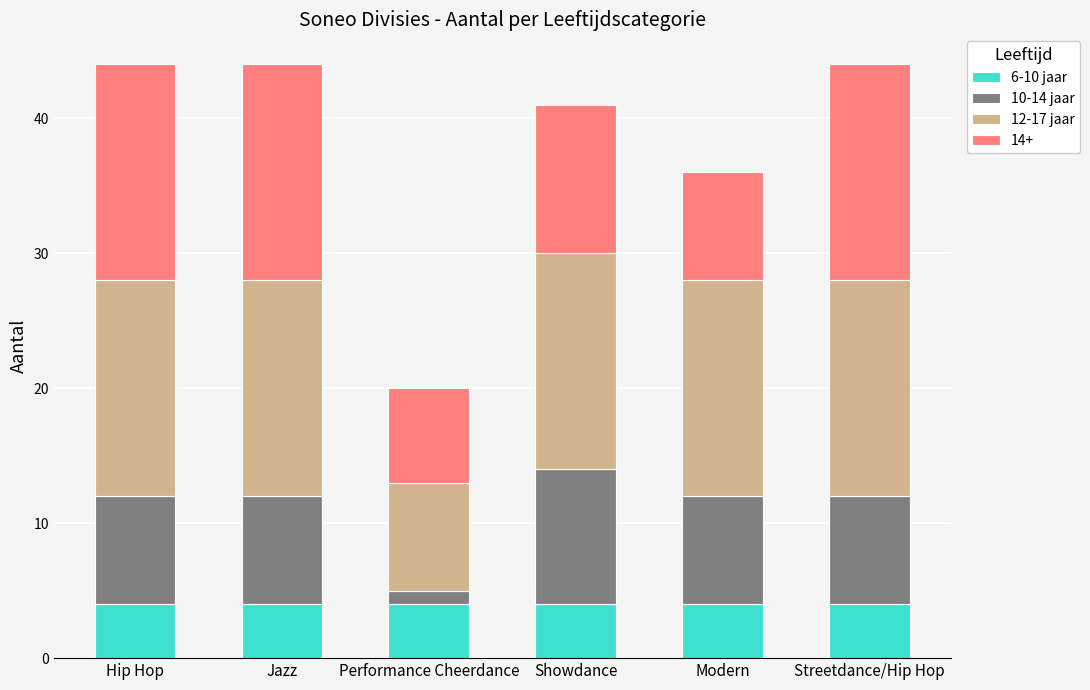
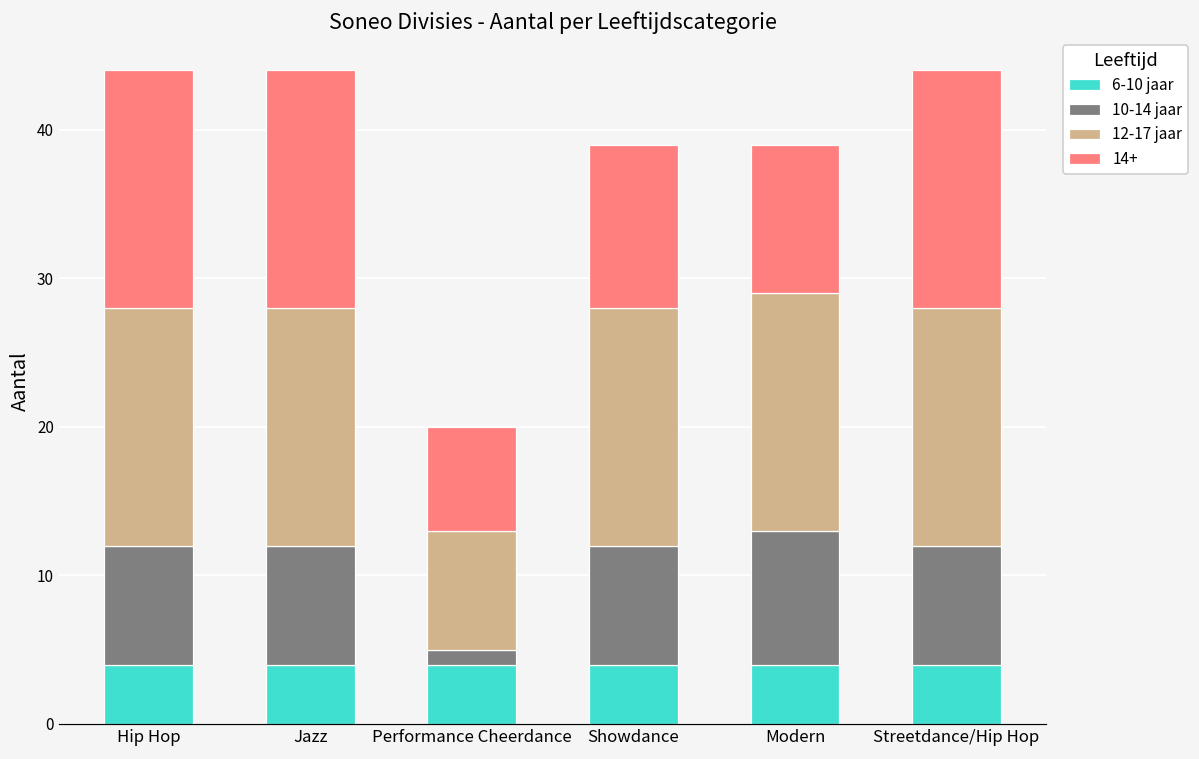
  {
    "6-10 jaar": {
      "Hip Hop": 4,
      "Jazz": 4,
      "Performance Cheerdance": 4,
      "Showdance": 4,
      "Modern": 4,
      "Streetdance/Hip Hop": 4
    },
    "10-14 jaar": {
      "Hip Hop": 8,
      "Jazz": 8,
      "Performance Cheerdance": 1,
-     "Showdance": 10,
-     "Modern": 8,
+     "Showdance": 8,
+     "Modern": 9,
      "Streetdance/Hip Hop": 8
    },
    "12-17 jaar": {
      "Hip Hop": 16,
      "Jazz": 16,
      "Performance Cheerdance": 8,
      "Showdance": 16,
      "Modern": 16,
      "Streetdance/Hip Hop": 16
    },
    "14+": {
      "Hip Hop": 16,
      "Jazz": 16,
      "Performance Cheerdance": 7,
      "Showdance": 11,
-     "Modern": 8,
+     "Modern": 10,
      "Streetdance/Hip Hop": 16
    }
  }
